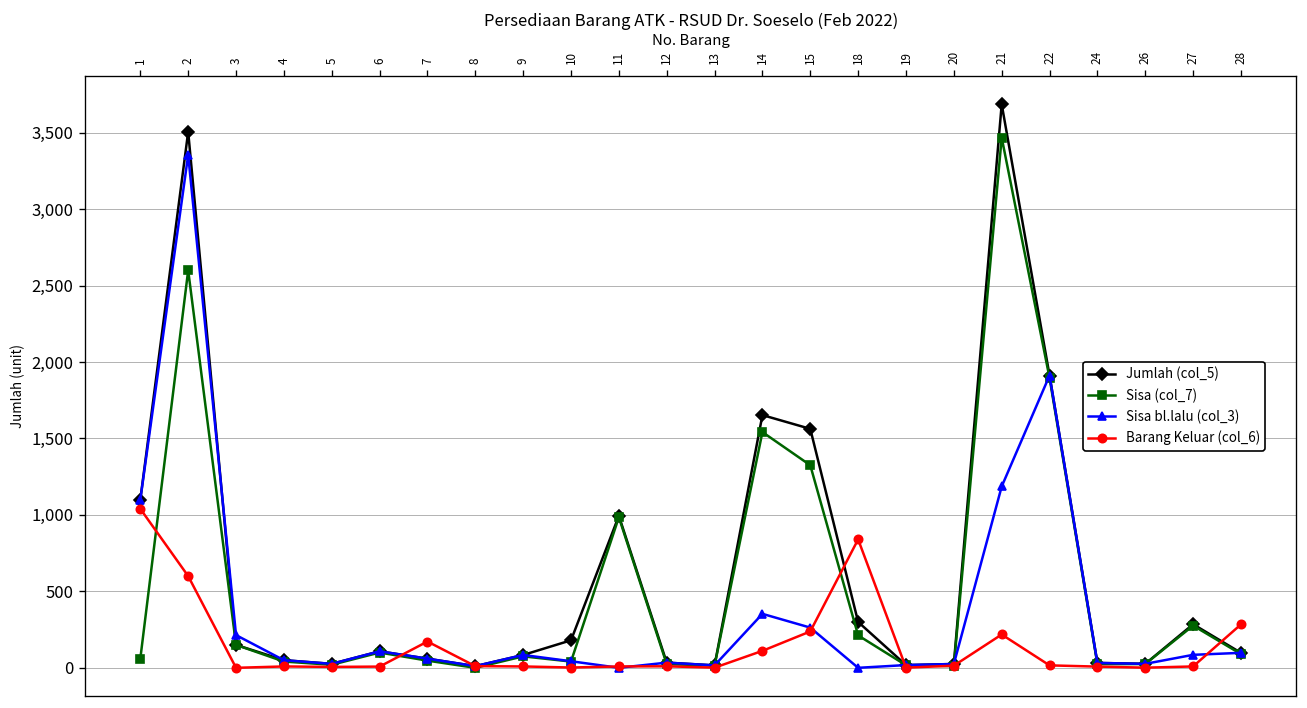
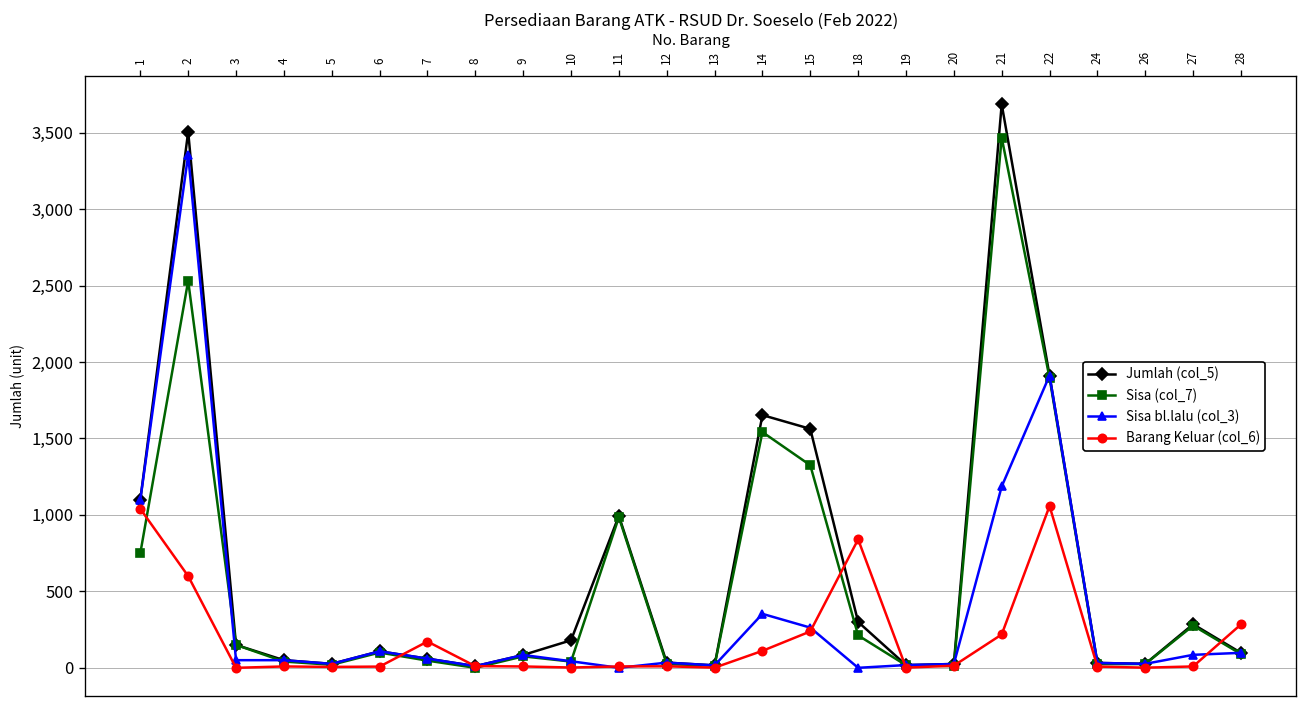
  {
    "Jumlah (col_5)": {
      "2": "3,510",
      "10": "180",
      "14": "1,650",
      "15": "1,560",
      "18": "300",
      "21": "3,690"
    },
    "Sisa (col_7)": {
-     "1": "60",
-     "2": "2,600",
+     "1": "750",
+     "2": "2,530",
      "14": "1,540",
      "15": "1,330",
      "18": "210",
      "21": "3,470"
    },
    "Sisa bl.lalu (col_3)": {
      "2": "3,360",
-     "3": "210",
+     "3": "50",
      "14": "350",
      "15": "260",
      "18": "0",
      "21": "1,190",
      "27": "90"
    },
    "Barang Keluar (col_6)": {
      "1": "1,040",
      "2": "600",
      "3": "0",
      "4": "10",
      "6": "10",
      "7": "170",
      "9": "10",
      "10": "0",
      "14": "110",
      "15": "240",
      "18": "840",
      "21": "220",
-     "22": "20",
+     "22": "1,060",
      "26": "0",
      "27": "10",
      "28": "280"
    }
  }
